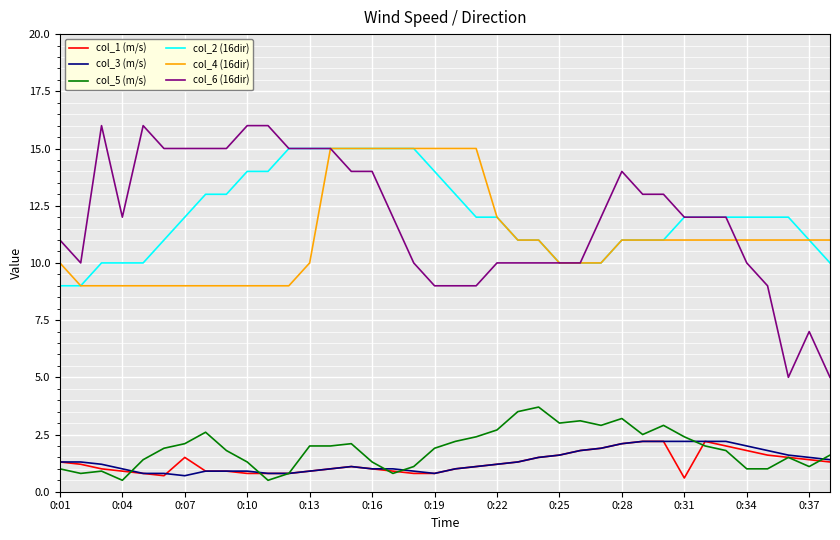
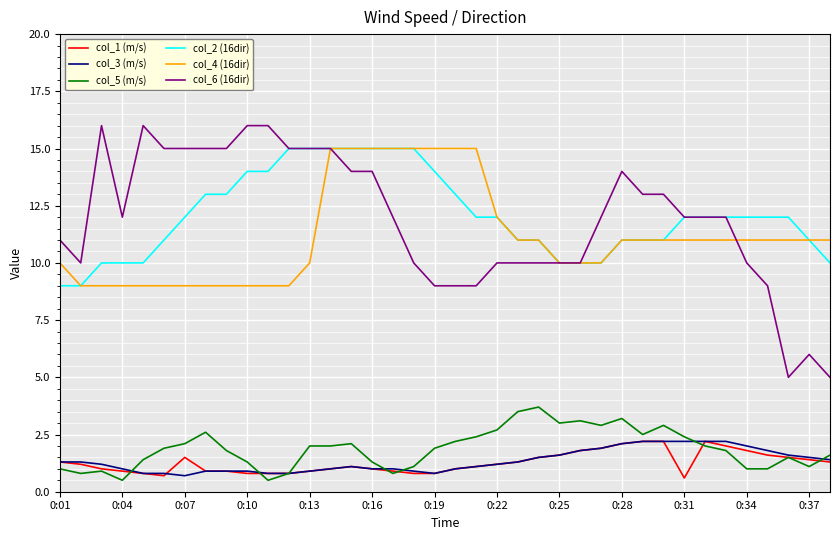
  {
    "col_1 (m/s)": {
      "0:07": 1.5,
      "0:31": 0.6,
      "0:34": 1.8
    },
    "col_3 (m/s)": {
      "0:07": 0.7,
      "0:31": 2.2,
      "0:34": 2
    },
    "col_5 (m/s)": {
      "0:01": 1,
      "0:04": 0.5,
      "0:07": 2,
      "0:10": 1.3,
      "0:13": 2,
      "0:16": 1.3,
      "0:19": 2,
      "0:22": 2.7,
      "0:25": 3,
      "0:28": 3.2,
      "0:31": 2.4,
      "0:34": 1,
      "0:37": 1
    },
    "col_2 (16dir)": {
      "0:01": 9,
      "0:04": 10,
      "0:07": 12,
      "0:10": 14,
      "0:19": 14,
      "0:34": 12
    },
    "col_4 (16dir)": {
      "0:01": 10,
      "0:04": 9,
      "0:07": 9,
      "0:10": 9,
      "0:13": 10,
      "0:19": 15,
      "0:31": 11,
      "0:34": 11
    },
    "col_6 (16dir)": {
      "0:01": 11,
      "0:04": 12,
      "0:07": 15,
      "0:10": 16,
      "0:16": 14,
      "0:19": 9,
      "0:22": 10,
      "0:28": 14,
      "0:34": 10,
-     "0:37": 7
+     "0:37": 6
    }
  }
